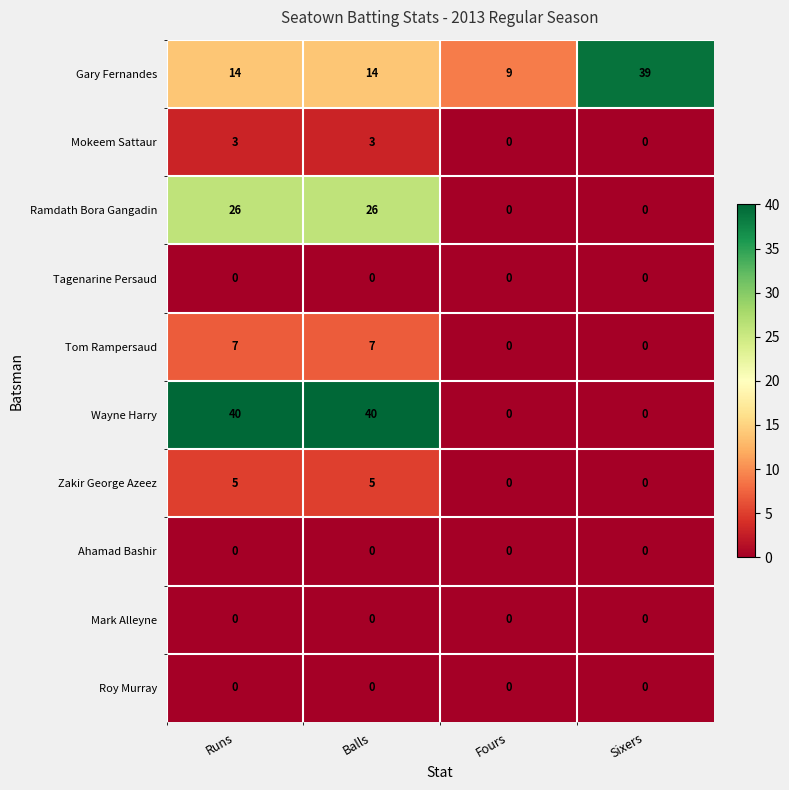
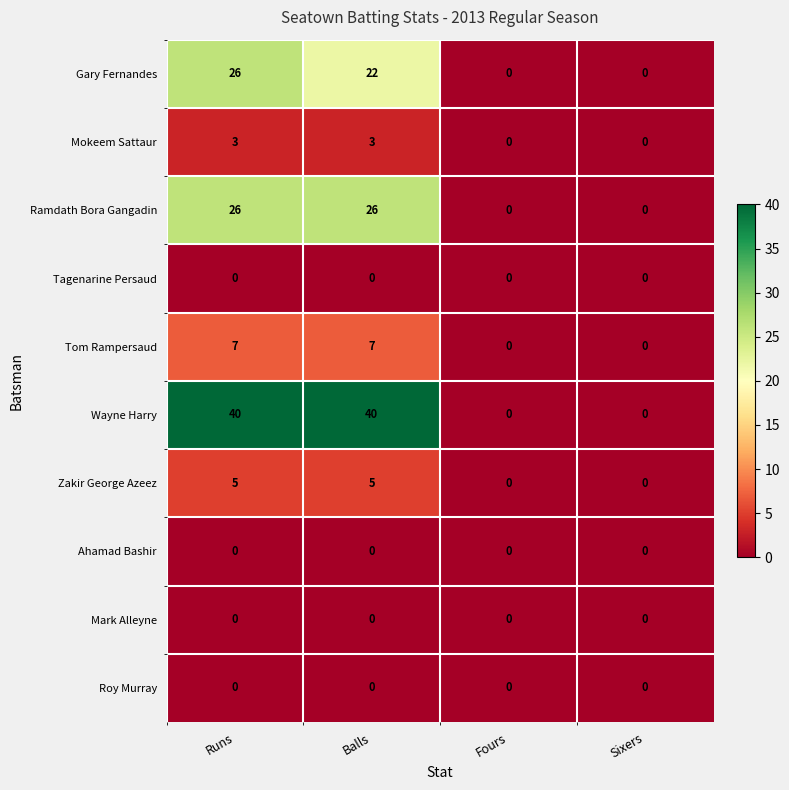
  {
    "Gary Fernandes": {
-     "Runs": 14,
-     "Balls": 14,
-     "Fours": 9,
-     "Sixers": 39
+     "Runs": 26,
+     "Balls": 22,
+     "Fours": 0,
+     "Sixers": 0
    },
    "Mokeem Sattaur": {
      "Runs": 3,
      "Balls": 3,
      "Fours": 0,
      "Sixers": 0
    },
    "Ramdath Bora Gangadin": {
      "Runs": 26,
      "Balls": 26,
      "Fours": 0,
      "Sixers": 0
    },
    "Tagenarine Persaud": {
      "Runs": 0,
      "Balls": 0,
      "Fours": 0,
      "Sixers": 0
    },
    "Tom Rampersaud": {
      "Runs": 7,
      "Balls": 7,
      "Fours": 0,
      "Sixers": 0
    },
    "Wayne Harry": {
      "Runs": 40,
      "Balls": 40,
      "Fours": 0,
      "Sixers": 0
    },
    "Zakir George Azeez": {
      "Runs": 5,
      "Balls": 5,
      "Fours": 0,
      "Sixers": 0
    },
    "Ahamad Bashir": {
      "Runs": 0,
      "Balls": 0,
      "Fours": 0,
      "Sixers": 0
    },
    "Mark Alleyne": {
      "Runs": 0,
      "Balls": 0,
      "Fours": 0,
      "Sixers": 0
    },
    "Roy Murray": {
      "Runs": 0,
      "Balls": 0,
      "Fours": 0,
      "Sixers": 0
    }
  }
